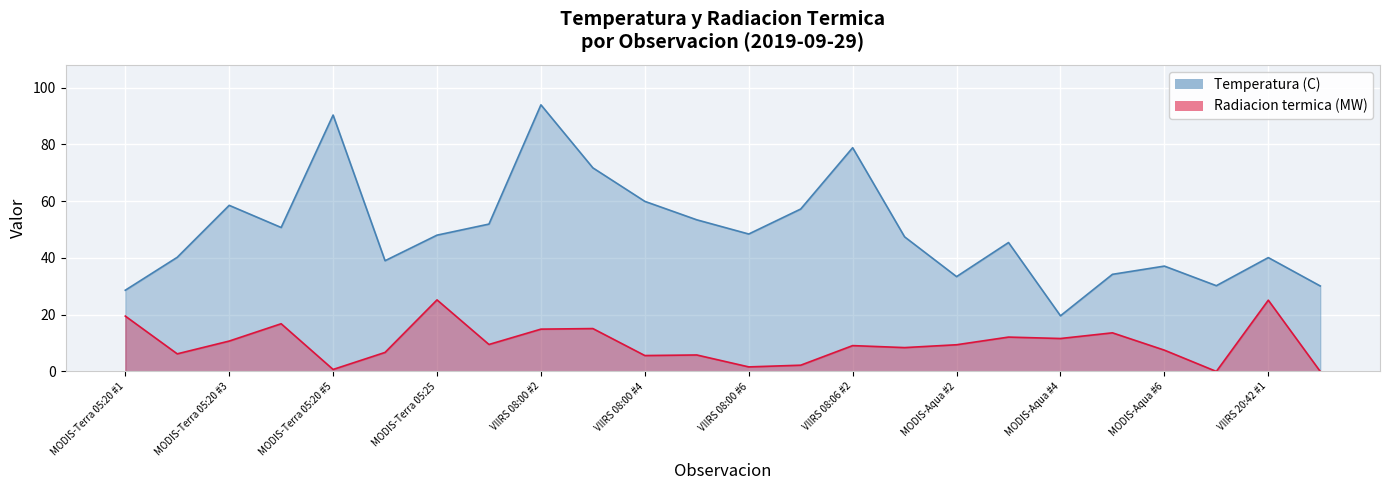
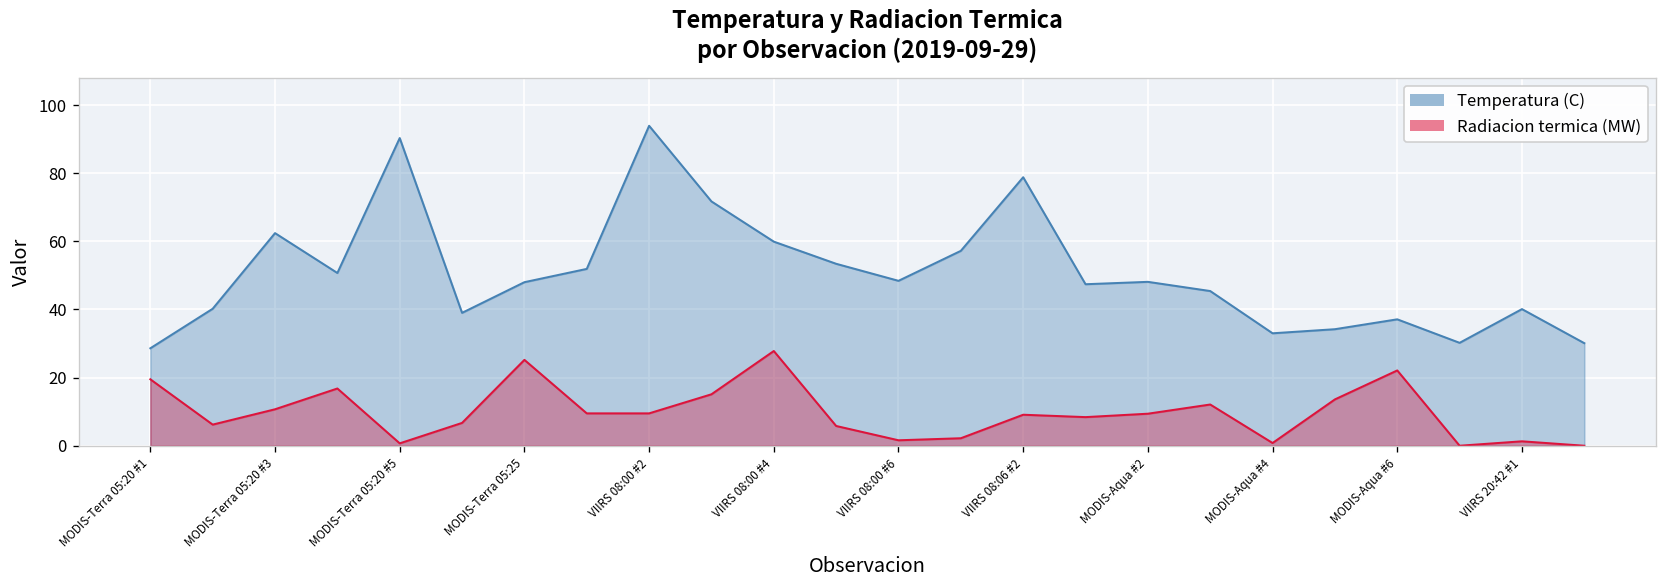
  {
    "Temperatura (C)": {
      "MODIS-Terra 05:20 #1": 29,
-     "MODIS-Terra 05:20 #3": 59,
+     "MODIS-Terra 05:20 #3": 62,
      "MODIS-Terra 05:20 #5": 90,
      "MODIS-Terra 05:25": 48,
      "VIIRS 08:00 #2": 94,
      "VIIRS 08:00 #4": 60,
      "VIIRS 08:00 #6": 48,
      "VIIRS 08:06 #2": 79,
-     "MODIS-Aqua #2": 33,
-     "MODIS-Aqua #4": 20,
+     "MODIS-Aqua #2": 48,
+     "MODIS-Aqua #4": 33,
      "MODIS-Aqua #6": 37,
      "VIIRS 20:42 #1": 40
    },
    "Radiacion termica (MW)": {
      "MODIS-Terra 05:20 #1": 20,
      "MODIS-Terra 05:20 #3": 11,
      "MODIS-Terra 05:20 #5": 1,
      "MODIS-Terra 05:25": 25,
-     "VIIRS 08:00 #2": 15,
-     "VIIRS 08:00 #4": 6,
+     "VIIRS 08:00 #2": 10,
+     "VIIRS 08:00 #4": 28,
      "VIIRS 08:00 #6": 2,
      "VIIRS 08:06 #2": 9,
      "MODIS-Aqua #2": 9,
-     "MODIS-Aqua #4": 12,
-     "MODIS-Aqua #6": 8,
-     "VIIRS 20:42 #1": 25
+     "MODIS-Aqua #4": 1,
+     "MODIS-Aqua #6": 22,
+     "VIIRS 20:42 #1": 1
    }
  }
